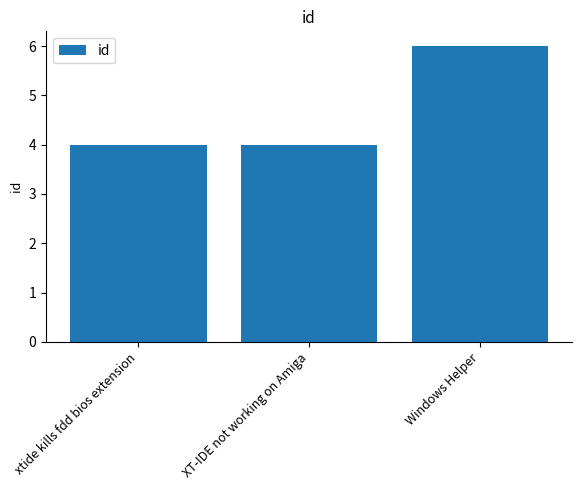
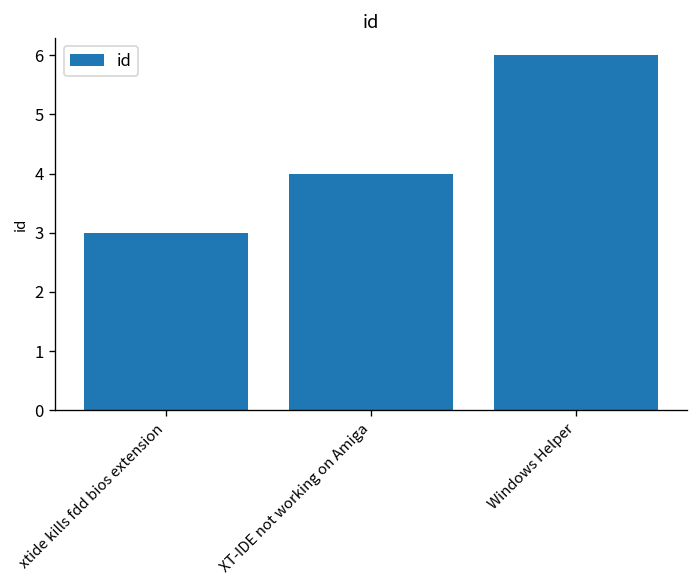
  {
-   "xtide kills fdd bios extension": 4,
+   "xtide kills fdd bios extension": 3,
    "XT-IDE not working on Amiga": 4,
    "Windows Helper": 6
  }
